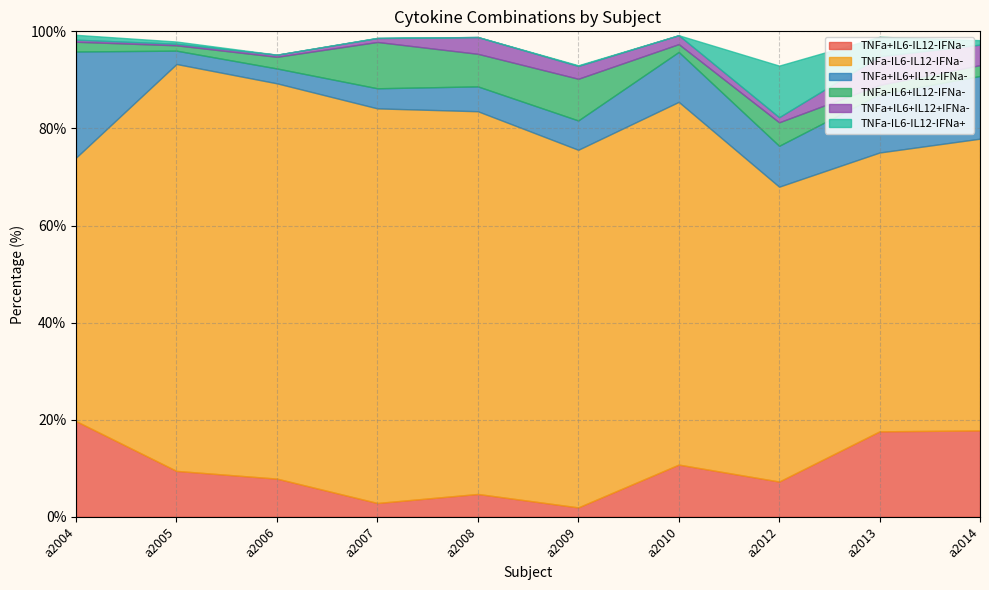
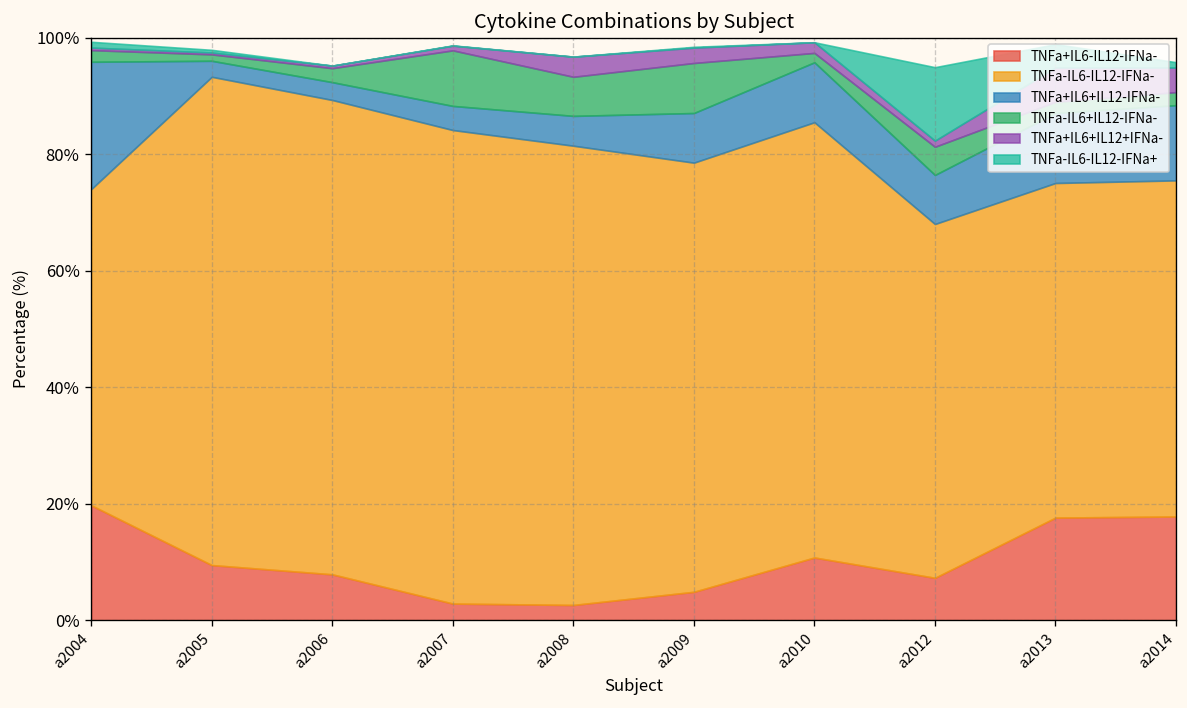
  {
    "TNFa+IL6-IL12-IFNa-": {
      "a2004": "20%",
      "a2005": "9%",
      "a2006": "8%",
      "a2007": "3%",
-     "a2008": "5%",
-     "a2009": "2%",
+     "a2008": "3%",
+     "a2009": "5%",
      "a2010": "11%",
      "a2012": "7%",
      "a2013": "18%",
      "a2014": "18%"
    },
    "TNFa-IL6-IL12-IFNa-": {
      "a2004": "54%",
      "a2005": "84%",
      "a2006": "81%",
      "a2007": "81%",
      "a2008": "79%",
      "a2009": "74%",
      "a2010": "75%",
      "a2012": "61%",
      "a2013": "57%",
-     "a2014": "60%"
+     "a2014": "58%"
    },
    "TNFa+IL6+IL12-IFNa-": {
      "a2004": "22%",
      "a2005": "3%",
      "a2006": "3%",
      "a2007": "4%",
      "a2008": "5%",
-     "a2009": "6%",
+     "a2009": "9%",
      "a2010": "10%",
      "a2012": "8%",
      "a2014": "13%"
    },
    "TNFa-IL6+IL12-IFNa-": {
      "a2007": "10%",
      "a2008": "7%",
      "a2009": "9%",
      "a2010": "2%",
      "a2012": "5%",
      "a2014": "2%"
    },
    "TNFa+IL6+IL12+IFNa-": {
      "a2012": "1%",
      "a2014": "4%"
    },
    "TNFa-IL6-IL12-IFNa+": {
      "a2004": "1%",
-     "a2012": "11%",
+     "a2012": "13%",
      "a2013": "4%",
      "a2014": "1%"
    }
  }
